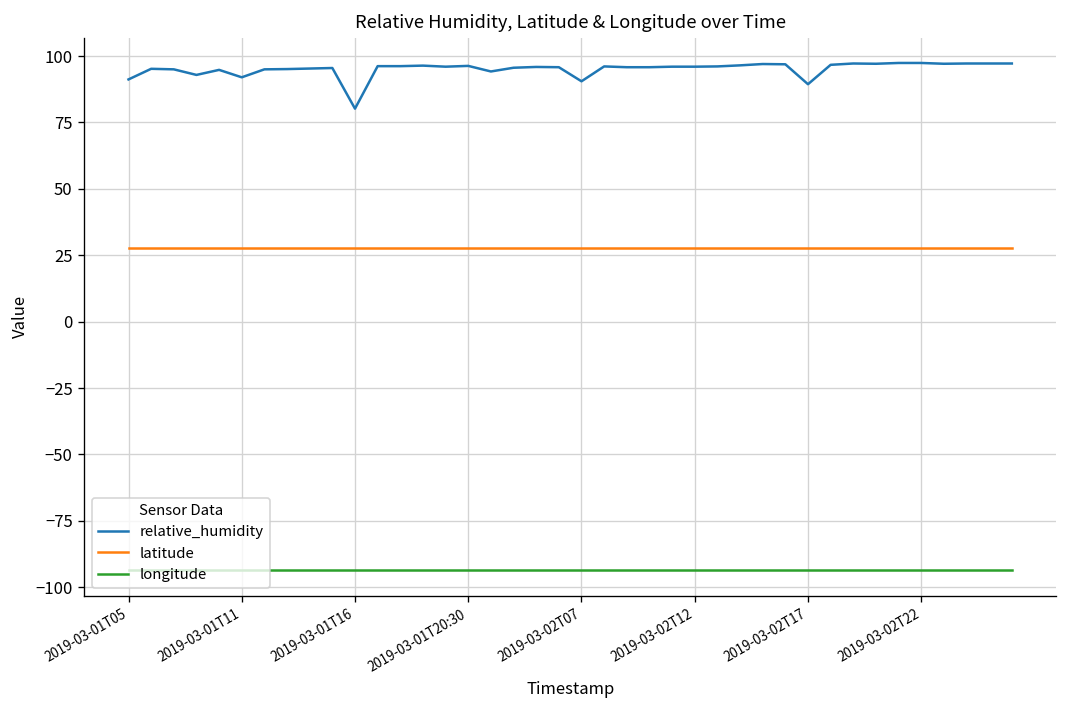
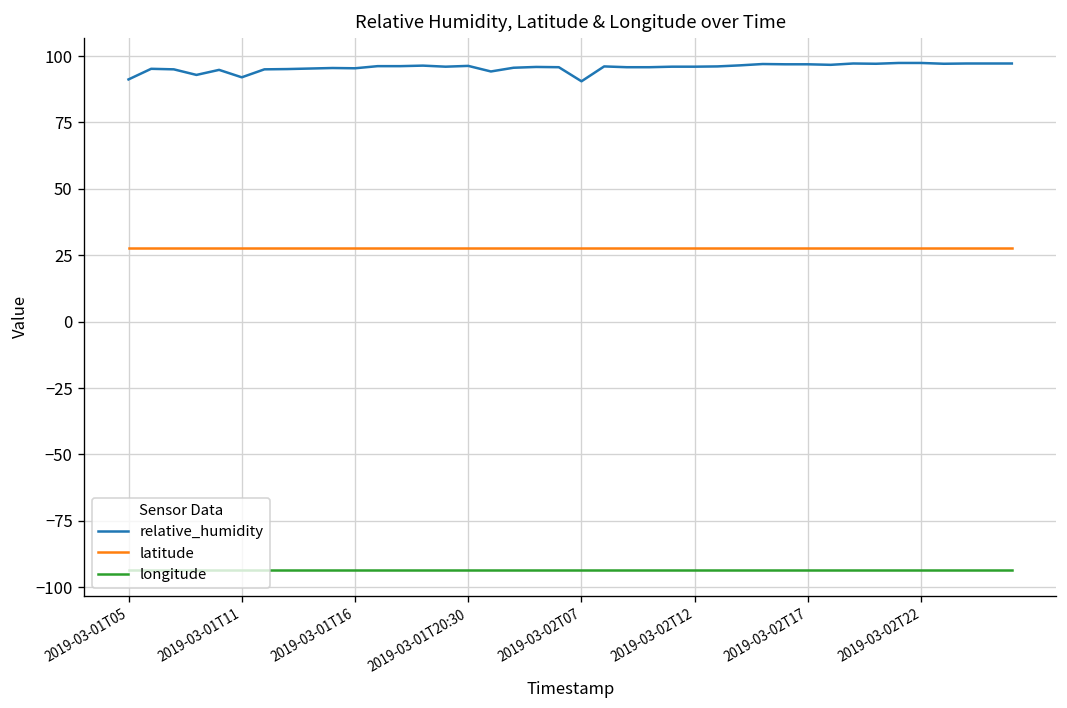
  {
    "relative_humidity": {
      "2019-03-01T05": 91,
      "2019-03-01T11": 92,
-     "2019-03-01T16": 80,
+     "2019-03-01T16": 95,
      "2019-03-01T20:30": 96,
      "2019-03-02T07": 91,
      "2019-03-02T12": 96,
-     "2019-03-02T17": 89,
+     "2019-03-02T17": 97,
      "2019-03-02T22": 97
    },
    "latitude": {
      "2019-03-01T05": 28,
      "2019-03-01T11": 28,
      "2019-03-01T16": 28,
      "2019-03-01T20:30": 28,
      "2019-03-02T07": 28,
      "2019-03-02T12": 28,
      "2019-03-02T17": 28,
      "2019-03-02T22": 28
    },
    "longitude": {
      "2019-03-01T16": -94,
      "2019-03-01T20:30": -94,
      "2019-03-02T07": -94,
      "2019-03-02T12": -94,
      "2019-03-02T17": -94,
      "2019-03-02T22": -94
    }
  }
